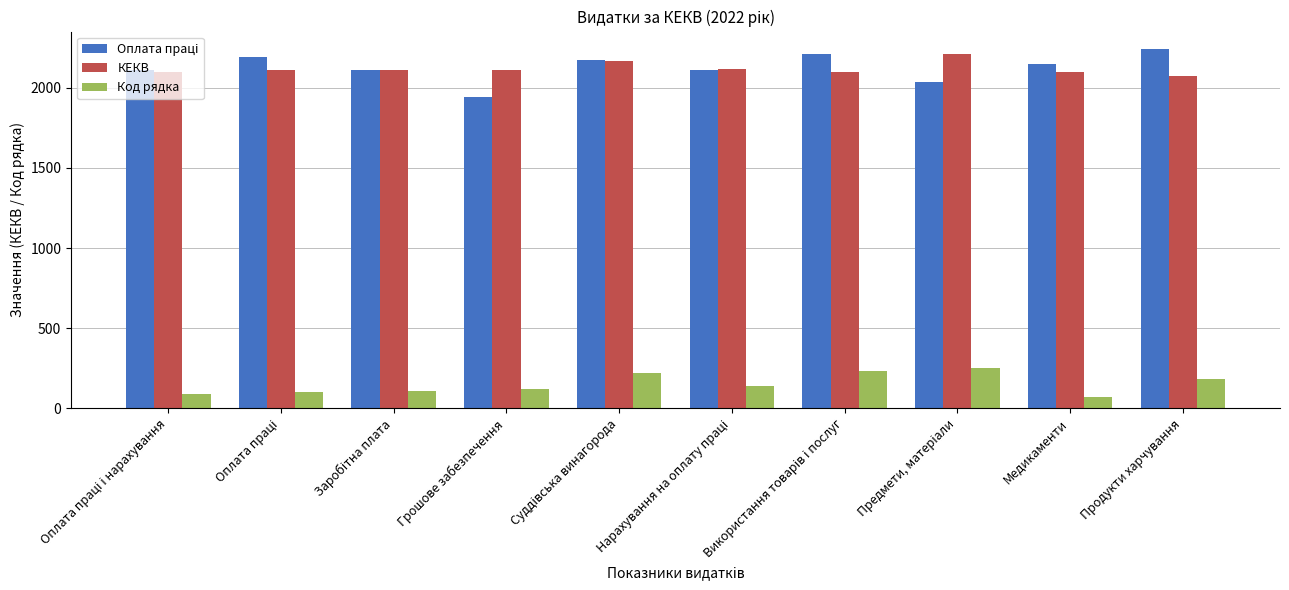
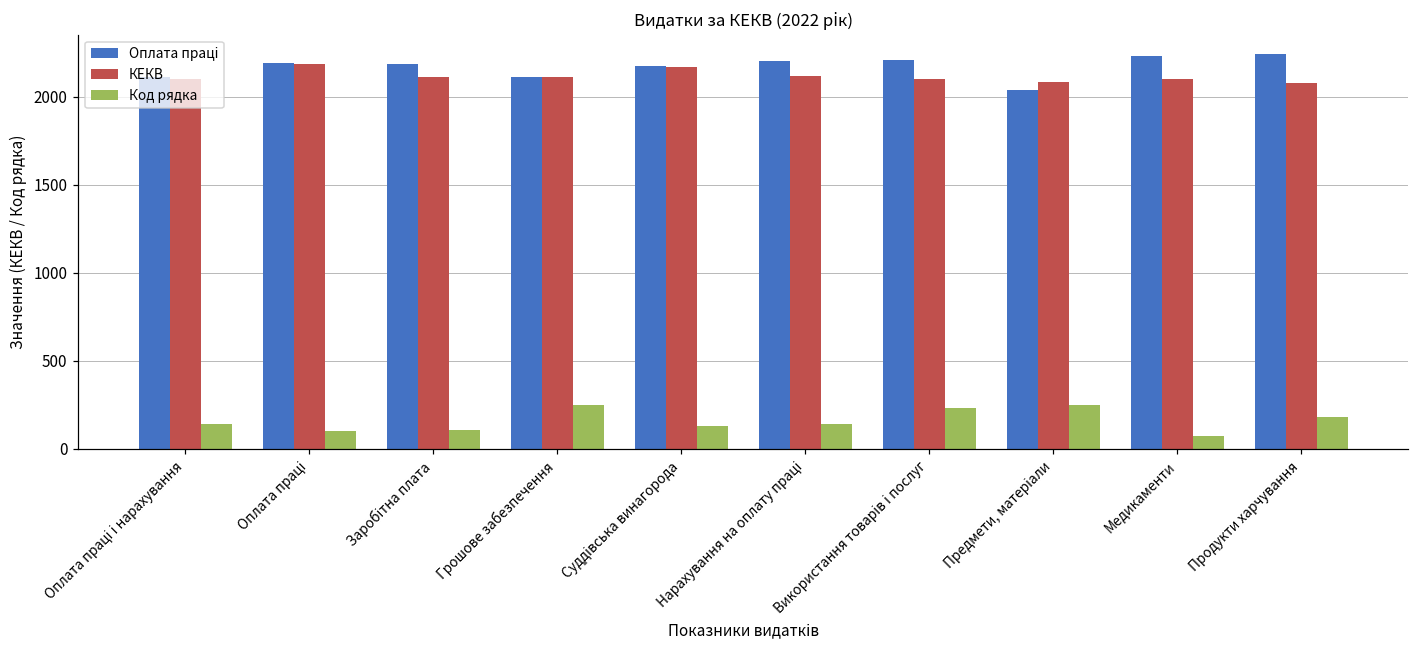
  {
    "Оплата праці": {
      "Оплата праці": 2190,
-     "Заробітна плата": 2110,
-     "Грошове забезпечення": 1940,
+     "Заробітна плата": 2190,
+     "Грошове забезпечення": 2110,
      "Суддівська винагорода": 2180,
-     "Нарахування на оплату праці": 2110,
+     "Нарахування на оплату праці": 2200,
      "Використання товарів і послуг": 2210,
      "Предмети, матеріали": 2040,
-     "Медикаменти": 2150,
+     "Медикаменти": 2230,
      "Продукти харчування": 2240
    },
    "КЕКВ": {
-     "Оплата праці": 2110,
+     "Оплата праці": 2190,
      "Заробітна плата": 2110,
      "Грошове забезпечення": 2110,
      "Суддівська винагорода": 2170,
      "Нарахування на оплату праці": 2120,
      "Використання товарів і послуг": 2100,
-     "Предмети, матеріали": 2210,
+     "Предмети, матеріали": 2080,
      "Медикаменти": 2100,
      "Продукти харчування": 2080
    },
    "Код рядка": {
-     "Оплата праці і нарахування": 90,
+     "Оплата праці і нарахування": 140,
      "Оплата праці": 100,
      "Заробітна плата": 110,
-     "Грошове забезпечення": 120,
-     "Суддівська винагорода": 220,
+     "Грошове забезпечення": 250,
+     "Суддівська винагорода": 130,
      "Нарахування на оплату праці": 140,
      "Використання товарів і послуг": 230,
      "Предмети, матеріали": 250,
      "Медикаменти": 70,
      "Продукти харчування": 180
    }
  }
